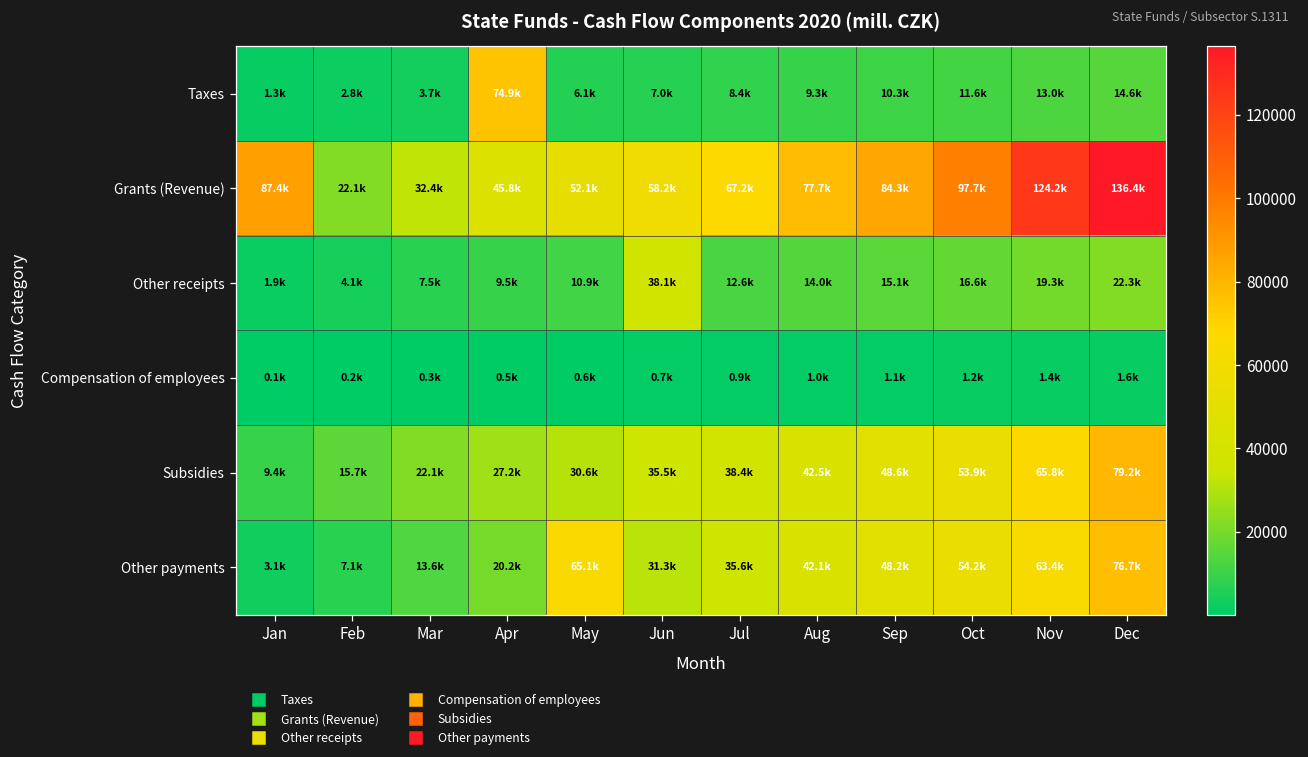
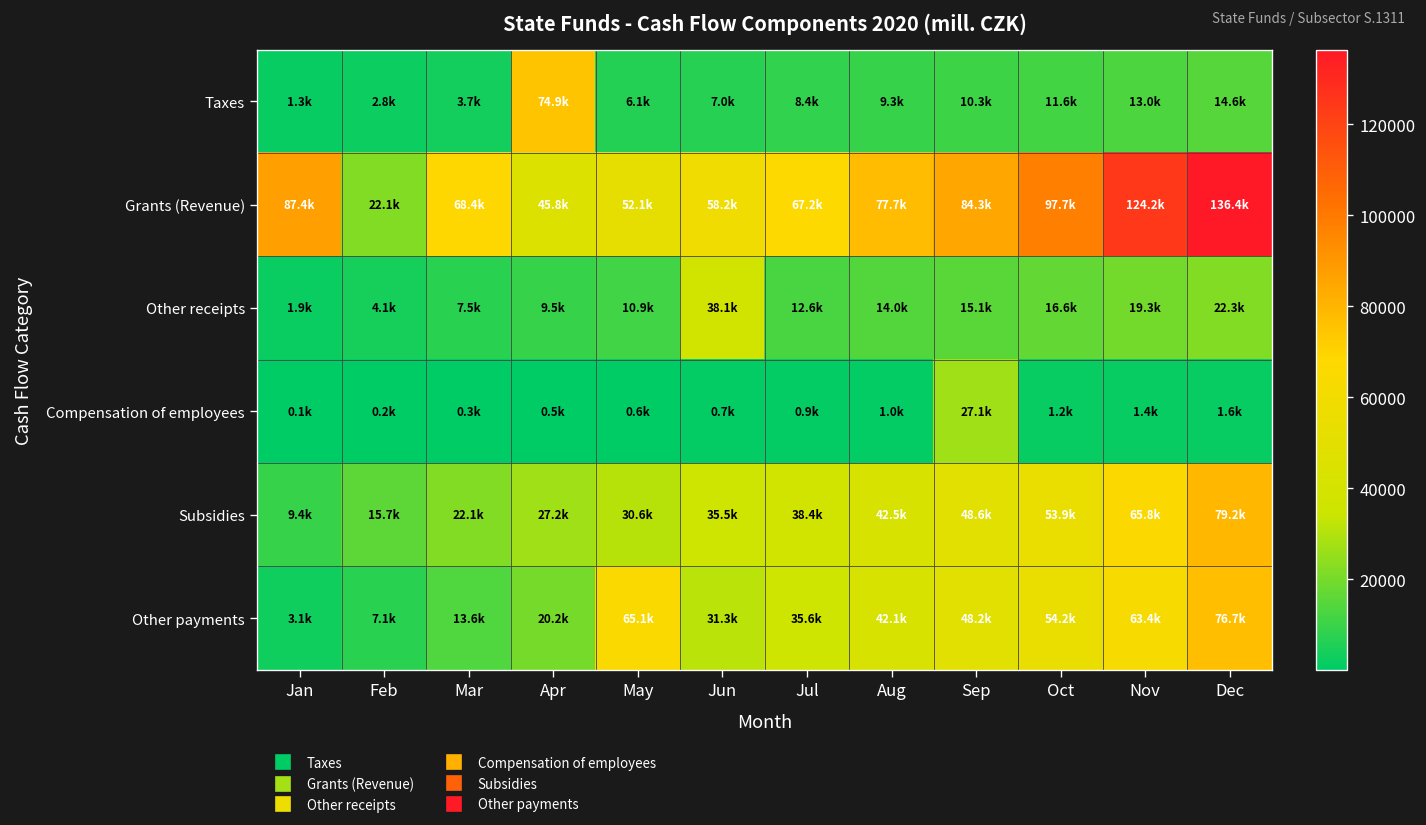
  {
    "Taxes": {
      "Jan": "1.3k",
      "Feb": "2.8k",
      "Mar": "3.7k",
      "Apr": "74.9k",
      "May": "6.1k",
      "Jun": "7.0k",
      "Jul": "8.4k",
      "Aug": "9.3k",
      "Sep": "10.3k",
      "Oct": "11.6k",
      "Nov": "13.0k",
      "Dec": "14.6k"
    },
    "Grants (Revenue)": {
      "Jan": "87.4k",
      "Feb": "22.1k",
-     "Mar": "32.4k",
+     "Mar": "68.4k",
      "Apr": "45.8k",
      "May": "52.1k",
      "Jun": "58.2k",
      "Jul": "67.2k",
      "Aug": "77.7k",
      "Sep": "84.3k",
      "Oct": "97.7k",
      "Nov": "124.2k",
      "Dec": "136.4k"
    },
    "Other receipts": {
      "Jan": "1.9k",
      "Feb": "4.1k",
      "Mar": "7.5k",
      "Apr": "9.5k",
      "May": "10.9k",
      "Jun": "38.1k",
      "Jul": "12.6k",
      "Aug": "14.0k",
      "Sep": "15.1k",
      "Oct": "16.6k",
      "Nov": "19.3k",
      "Dec": "22.3k"
    },
    "Compensation of employees": {
      "Jan": "0.1k",
      "Feb": "0.2k",
      "Mar": "0.3k",
      "Apr": "0.5k",
      "May": "0.6k",
      "Jun": "0.7k",
      "Jul": "0.9k",
      "Aug": "1.0k",
-     "Sep": "1.1k",
+     "Sep": "27.1k",
      "Oct": "1.2k",
      "Nov": "1.4k",
      "Dec": "1.6k"
    },
    "Subsidies": {
      "Jan": "9.4k",
      "Feb": "15.7k",
      "Mar": "22.1k",
      "Apr": "27.2k",
      "May": "30.6k",
      "Jun": "35.5k",
      "Jul": "38.4k",
      "Aug": "42.5k",
      "Sep": "48.6k",
      "Oct": "53.9k",
      "Nov": "65.8k",
      "Dec": "79.2k"
    },
    "Other payments": {
      "Jan": "3.1k",
      "Feb": "7.1k",
      "Mar": "13.6k",
      "Apr": "20.2k",
      "May": "65.1k",
      "Jun": "31.3k",
      "Jul": "35.6k",
      "Aug": "42.1k",
      "Sep": "48.2k",
      "Oct": "54.2k",
      "Nov": "63.4k",
      "Dec": "76.7k"
    }
  }
